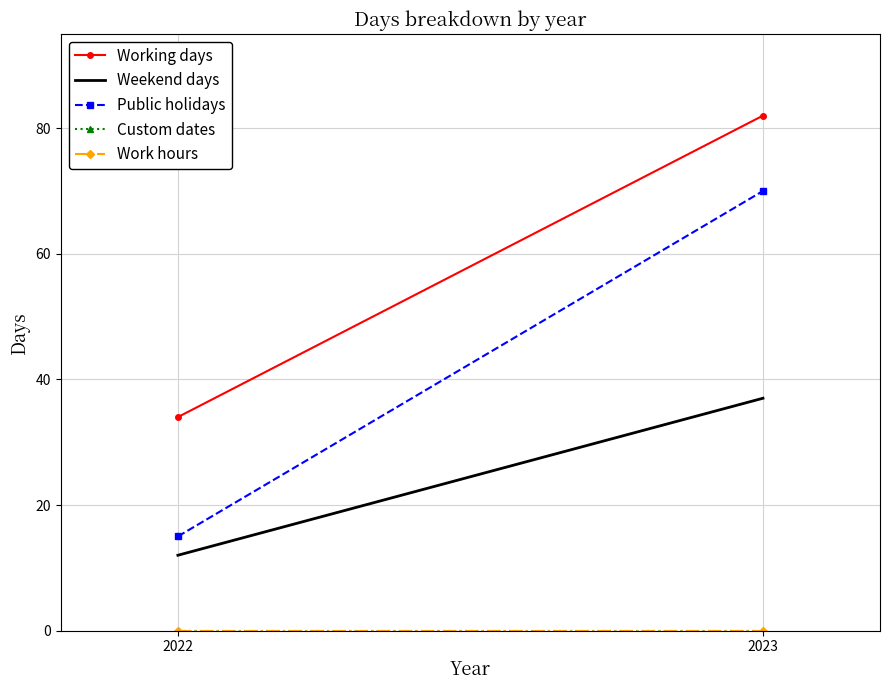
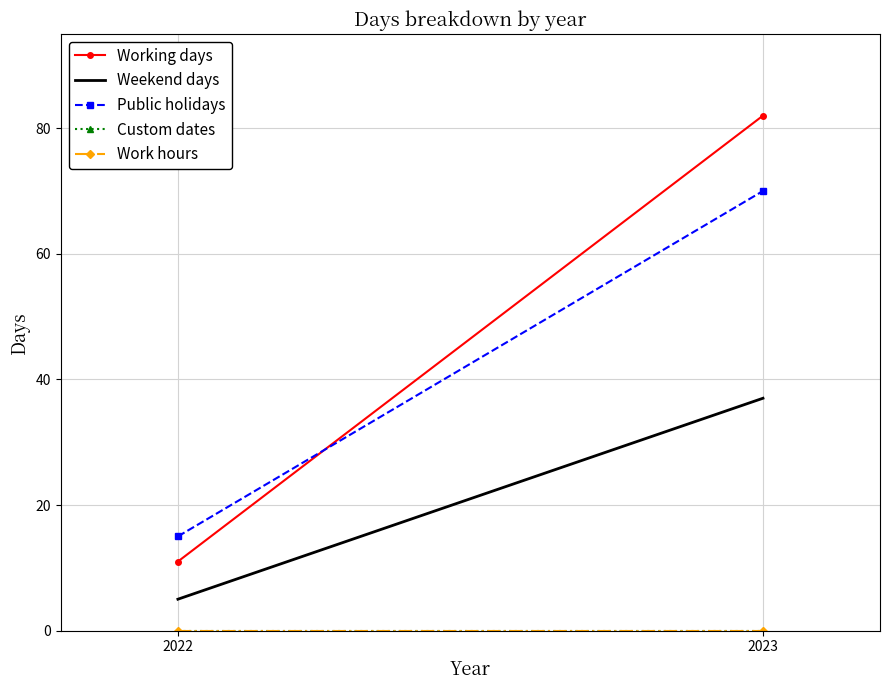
  {
    "Working days": {
-     "2022": 34,
+     "2022": 11,
      "2023": 82
    },
    "Weekend days": {
-     "2022": 12,
+     "2022": 5,
      "2023": 37
    },
    "Public holidays": {
      "2022": 15,
      "2023": 70
    },
    "Work hours": {
      "2022": 0,
      "2023": 0
    }
  }
